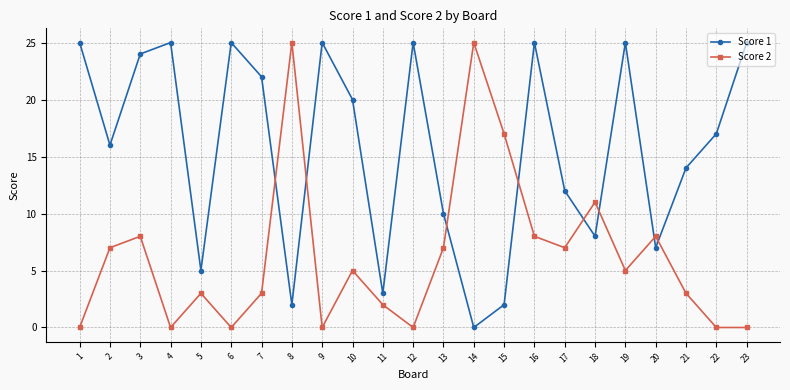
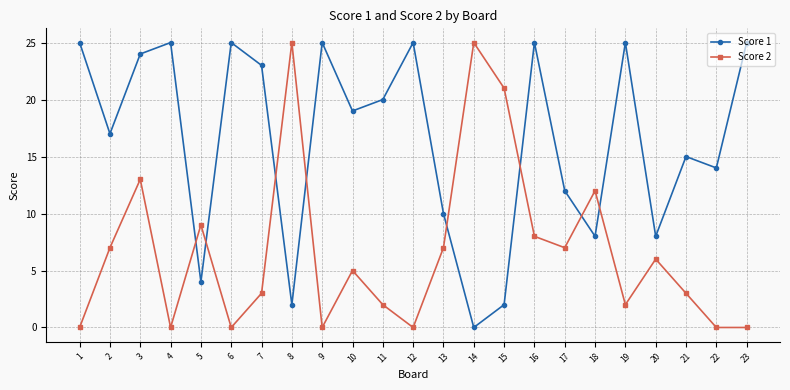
  {
    "Score 1": {
      "1": 25,
-     "2": 16,
+     "2": 17,
      "3": 24,
      "4": 25,
-     "5": 5,
+     "5": 4,
      "6": 25,
-     "7": 22,
+     "7": 23,
      "8": 2,
      "9": 25,
-     "10": 20,
-     "11": 3,
+     "10": 19,
+     "11": 20,
      "12": 25,
      "13": 10,
      "14": 0,
      "15": 2,
      "16": 25,
      "17": 12,
      "18": 8,
      "19": 25,
-     "20": 7,
-     "21": 14,
-     "22": 17
+     "20": 8,
+     "21": 15,
+     "22": 14
    },
    "Score 2": {
      "1": 0,
      "2": 7,
-     "3": 8,
+     "3": 13,
      "4": 0,
-     "5": 3,
+     "5": 9,
      "6": 0,
      "7": 3,
      "8": 25,
      "9": 0,
      "10": 5,
      "11": 2,
      "12": 0,
      "13": 7,
      "14": 25,
-     "15": 17,
+     "15": 21,
      "16": 8,
      "17": 7,
-     "18": 11,
-     "19": 5,
-     "20": 8,
+     "18": 12,
+     "19": 2,
+     "20": 6,
      "21": 3,
      "22": 0,
      "23": 0
    }
  }
